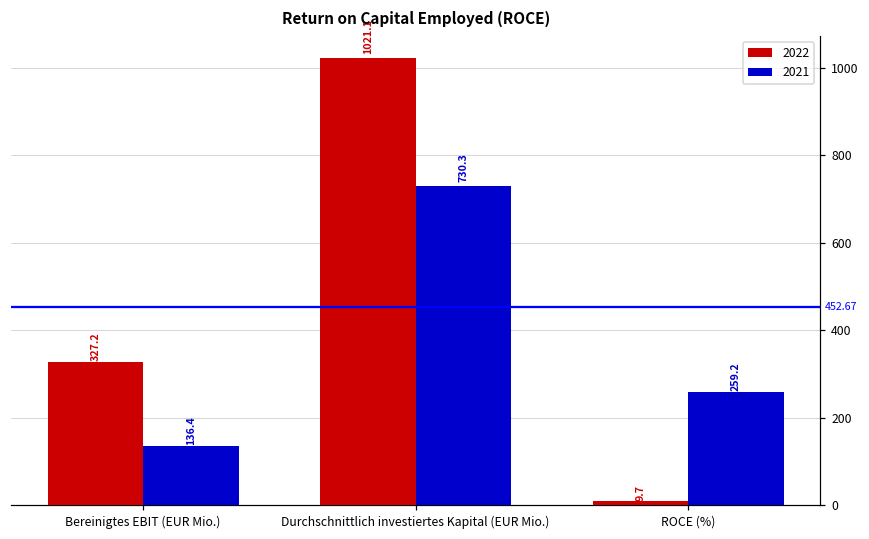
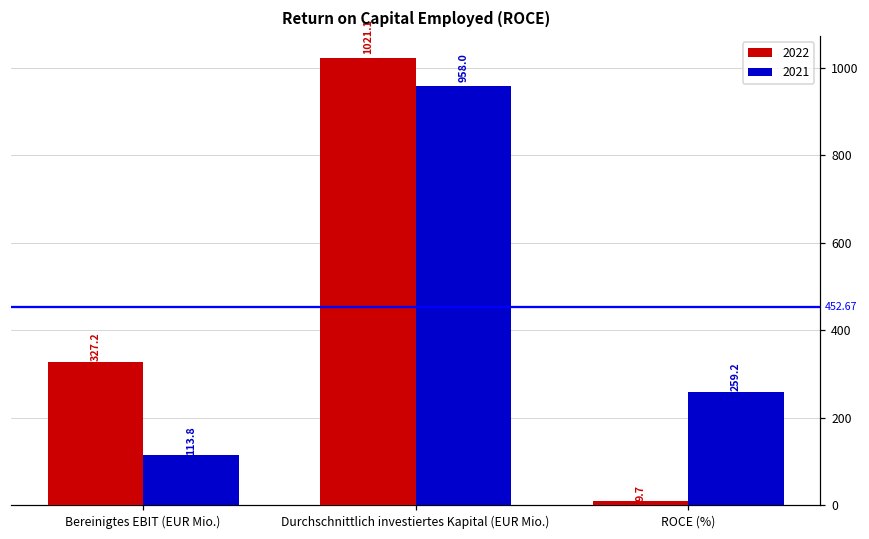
  {
    "2022": {
      "Bereinigtes EBIT (EUR Mio.)": 327.2,
      "Durchschnittlich investiertes Kapital (EUR Mio.)": 1021.1,
      "ROCE (%)": 9.7
    },
    "2021": {
-     "Bereinigtes EBIT (EUR Mio.)": 136.4,
-     "Durchschnittlich investiertes Kapital (EUR Mio.)": 730.3,
+     "Bereinigtes EBIT (EUR Mio.)": 113.8,
+     "Durchschnittlich investiertes Kapital (EUR Mio.)": 958.0,
      "ROCE (%)": 259.2
    }
  }
